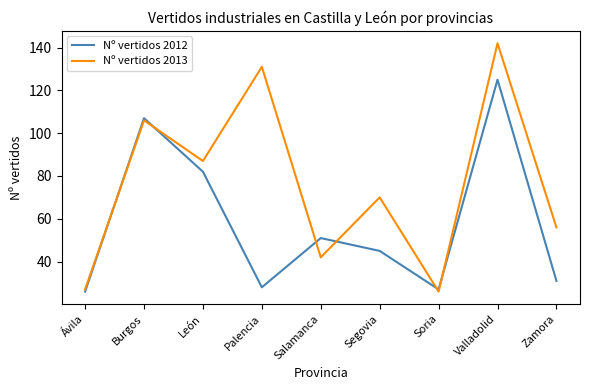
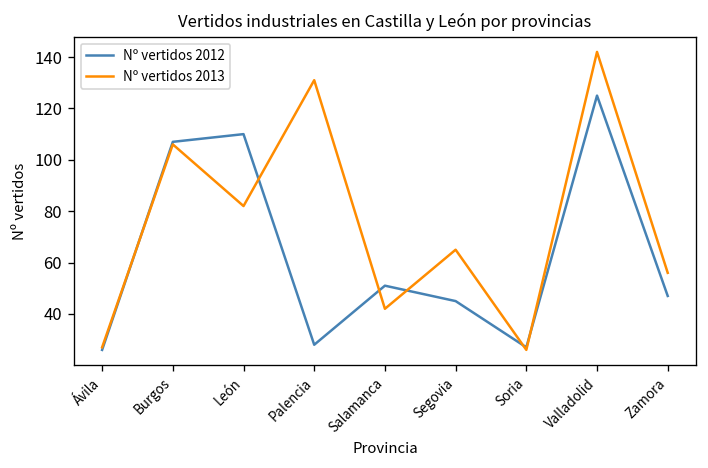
  {
    "Nº vertidos 2012": {
-     "León": 82,
+     "León": 110,
      "Palencia": 28,
      "Salamanca": 51,
      "Segovia": 45,
      "Valladolid": 125,
-     "Zamora": 31
+     "Zamora": 47
    },
    "Nº vertidos 2013": {
-     "León": 87,
+     "León": 82,
      "Palencia": 131,
      "Salamanca": 42,
-     "Segovia": 70,
+     "Segovia": 65,
      "Valladolid": 142,
      "Zamora": 56
    }
  }
